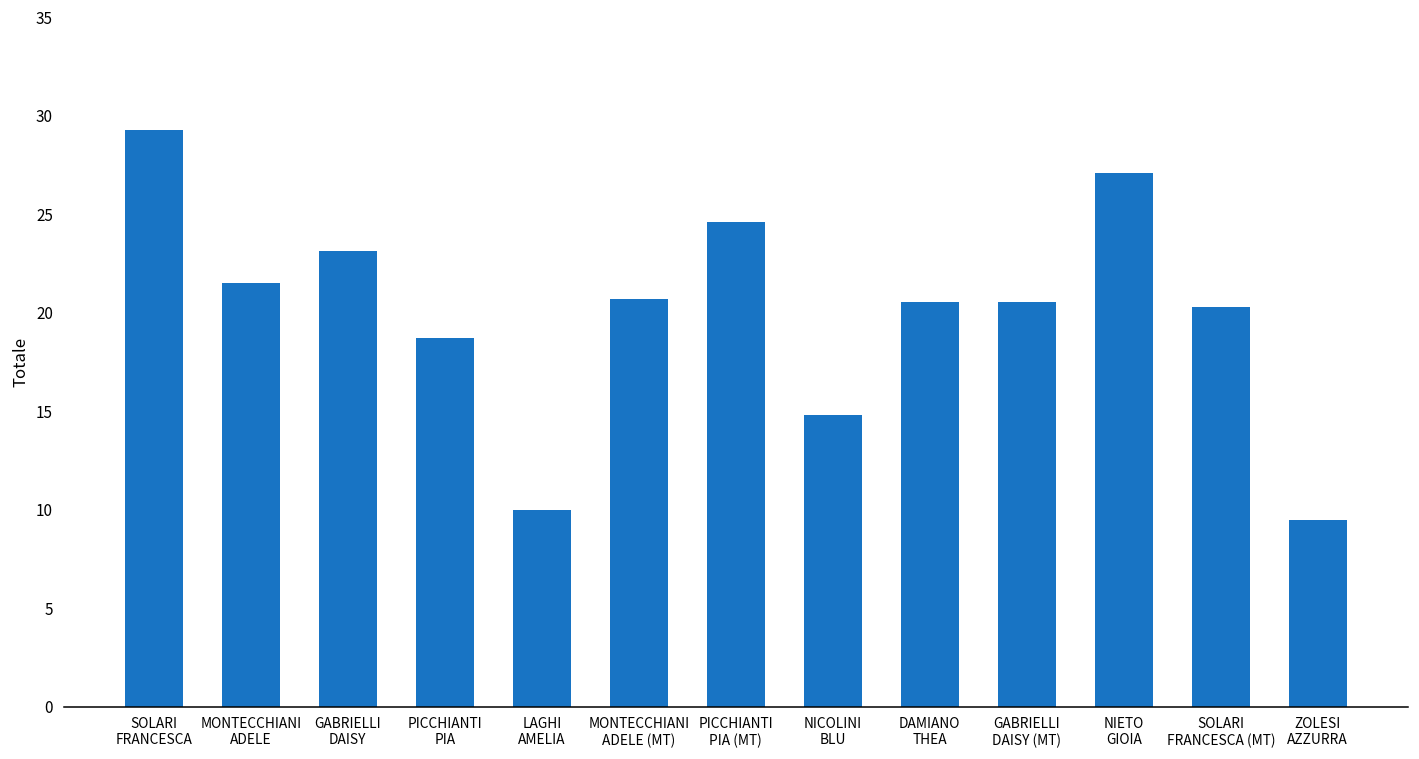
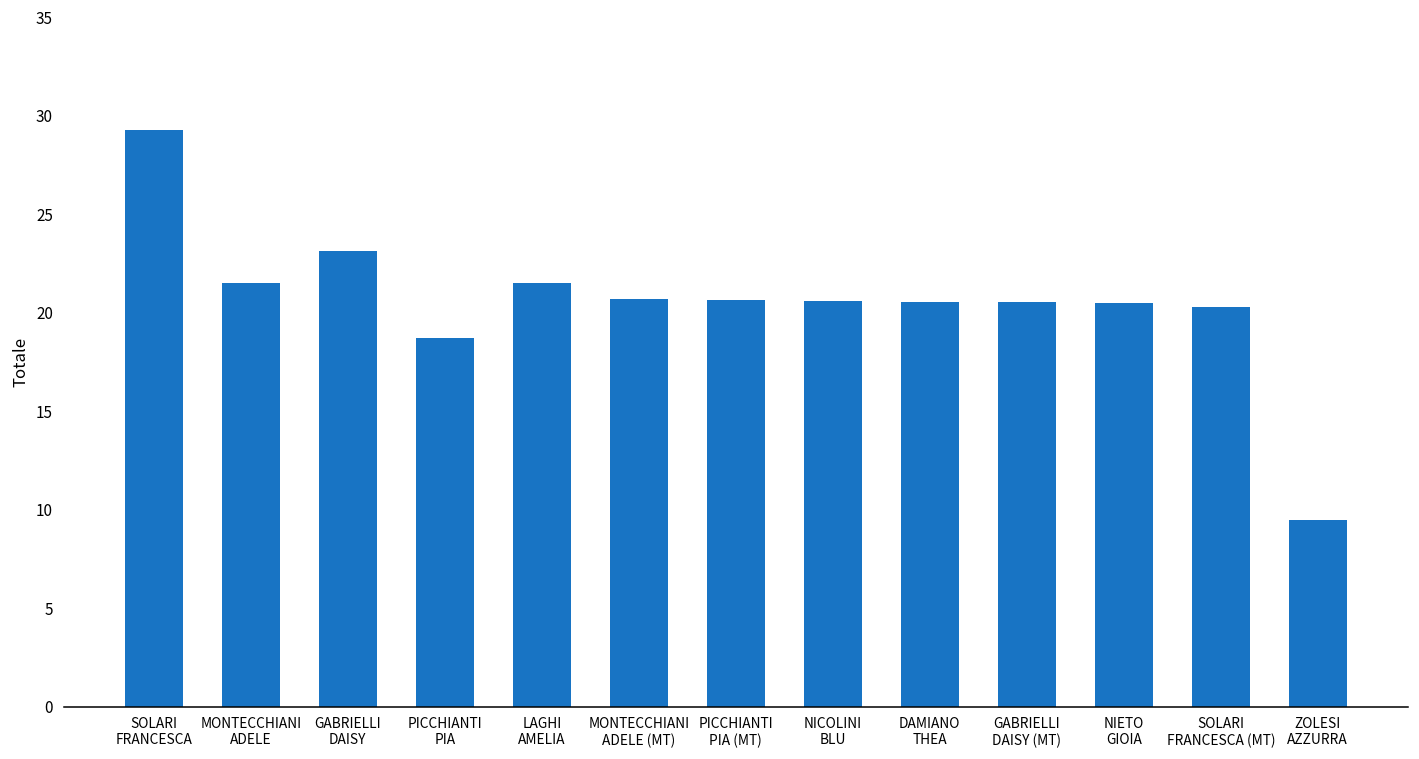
  {
    "SOLARI FRANCESCA": 29.3,
    "MONTECCHIANI ADELE": 21.5,
    "GABRIELLI DAISY": 23.1,
    "PICCHIANTI PIA": 18.7,
-   "LAGHI AMELIA": 10.0,
+   "LAGHI AMELIA": 21.5,
    "MONTECCHIANI ADELE (MT)": 20.7,
-   "PICCHIANTI PIA (MT)": 24.6,
-   "NICOLINI BLU": 14.8,
+   "PICCHIANTI PIA (MT)": 20.7,
+   "NICOLINI BLU": 20.6,
    "DAMIANO THEA": 20.6,
    "GABRIELLI DAISY (MT)": 20.6,
-   "NIETO GIOIA": 27.1,
+   "NIETO GIOIA": 20.5,
    "SOLARI FRANCESCA (MT)": 20.3,
    "ZOLESI AZZURRA": 9.5
  }
